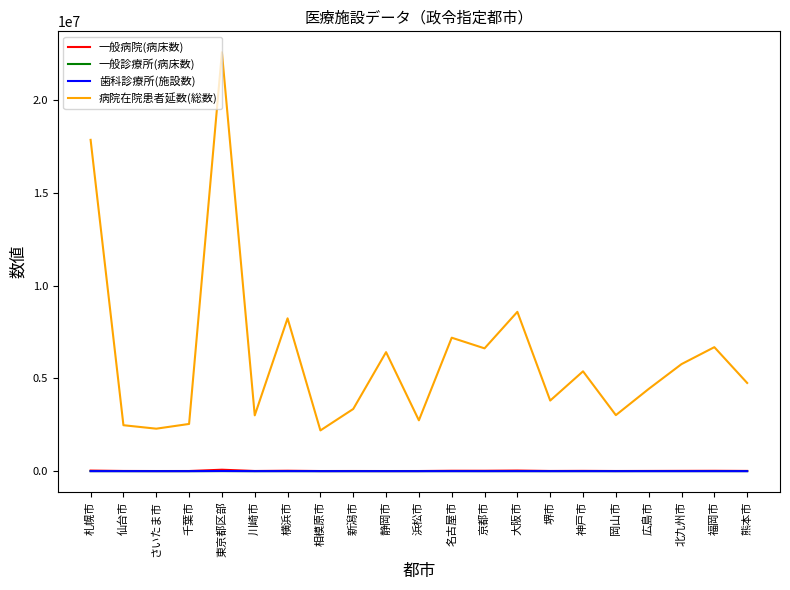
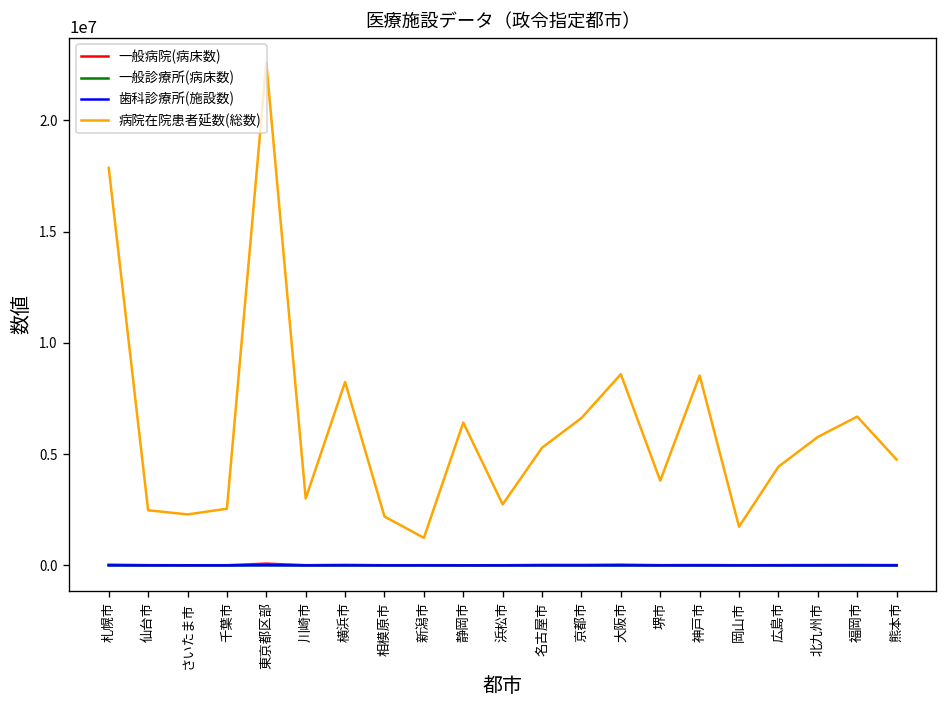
  {
    "病院在院患者延数(総数)": {
      "札幌市": 17900000,
      "仙台市": 2500000,
      "さいたま市": 2300000,
      "千葉市": 2500000,
      "川崎市": 3000000,
      "横浜市": 8200000,
      "相模原市": 2200000,
-     "新潟市": 3400000,
+     "新潟市": 1200000,
      "静岡市": 6400000,
      "浜松市": 2700000,
-     "名古屋市": 7200000,
+     "名古屋市": 5300000,
      "京都市": 6600000,
      "大阪市": 8600000,
      "堺市": 3800000,
-     "神戸市": 5400000,
-     "岡山市": 3000000,
+     "神戸市": 8500000,
+     "岡山市": 1700000,
      "広島市": 4400000,
      "北九州市": 5800000,
      "福岡市": 6700000,
      "熊本市": 4800000
    }
  }
